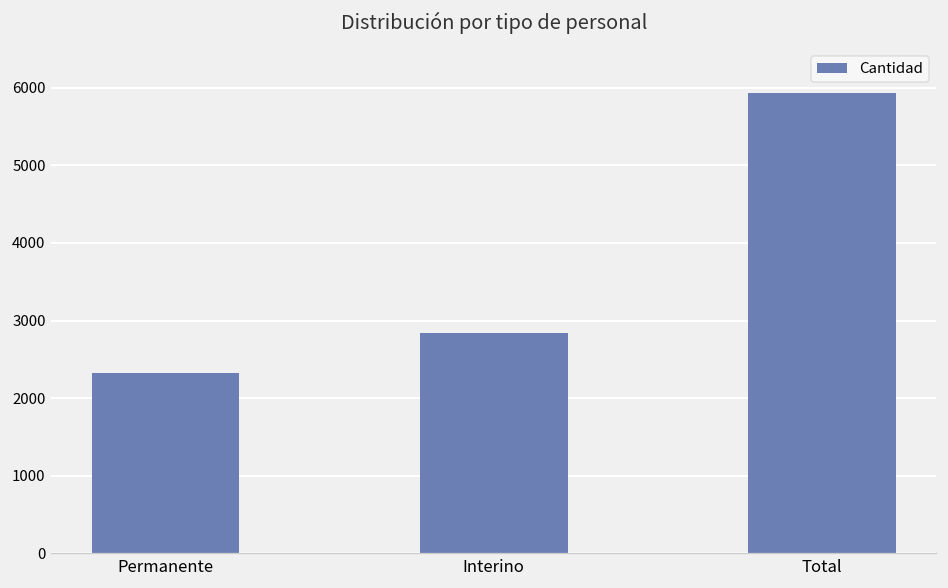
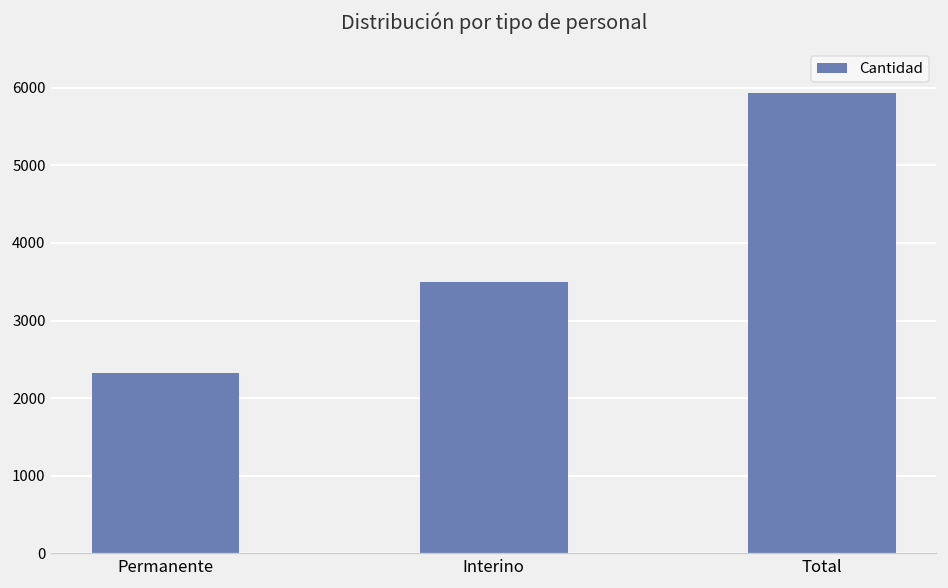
  {
    "Permanente": 2300,
-   "Interino": 2800,
+   "Interino": 3500,
    "Total": 5900
  }
